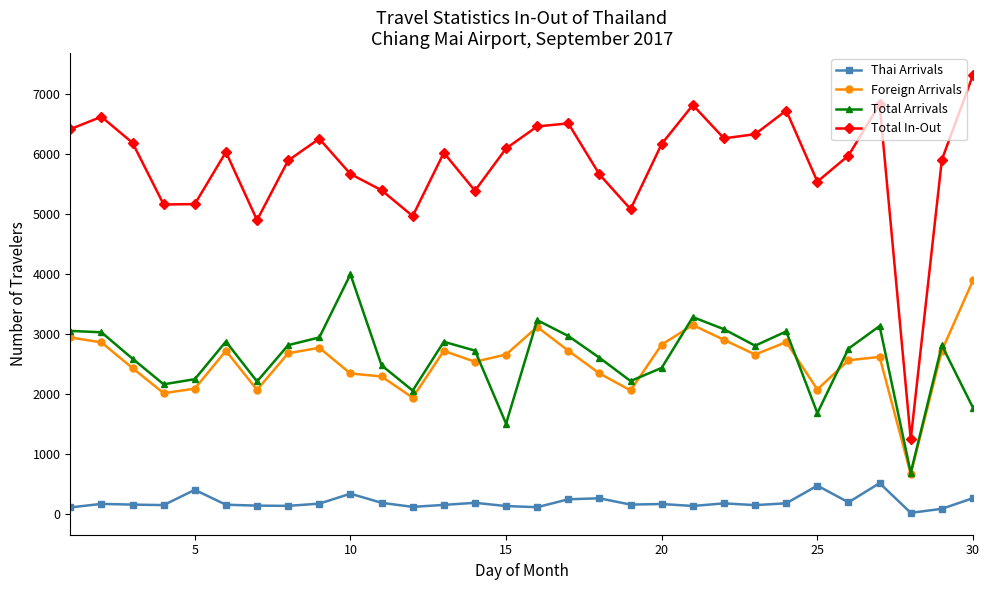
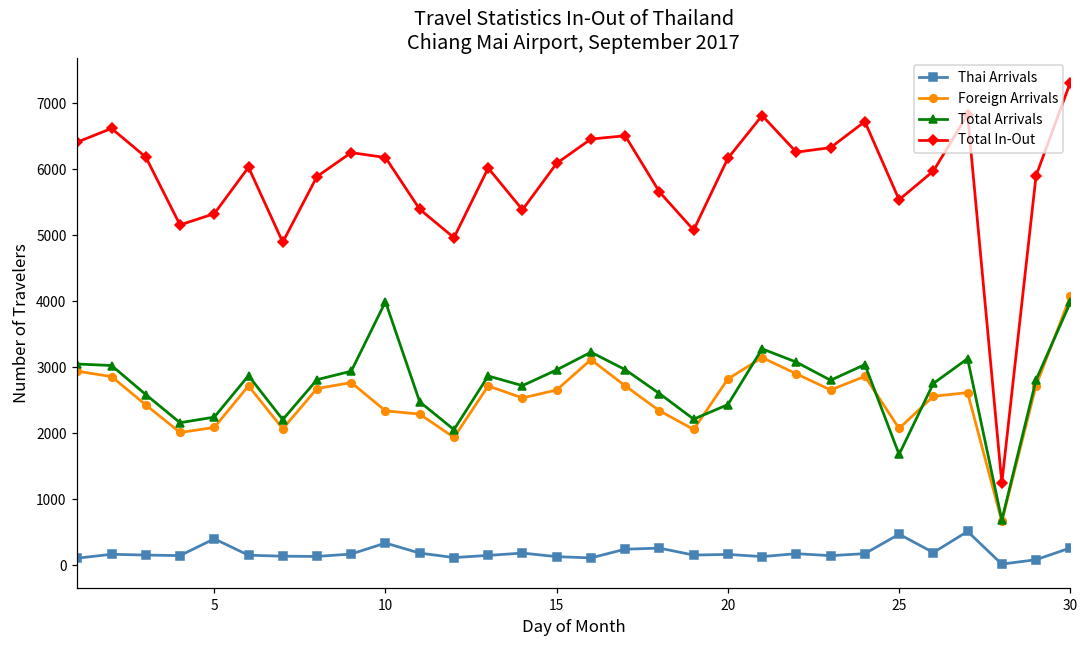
  {
    "Thai Arrivals": {
      "5": 400,
      "10": 300,
      "15": 100,
      "20": 200,
      "25": 500,
      "30": 300
    },
    "Foreign Arrivals": {
      "5": 2100,
      "10": 2300,
      "15": 2700,
      "20": 2800,
      "25": 2100,
-     "30": 3900
+     "30": 4100
    },
    "Total Arrivals": {
      "5": 2200,
      "10": 4000,
-     "15": 1500,
+     "15": 3000,
      "20": 2400,
      "25": 1700,
-     "30": 1800
+     "30": 4000
    },
    "Total In-Out": {
-     "5": 5200,
-     "10": 5700,
+     "5": 5300,
+     "10": 6200,
      "15": 6100,
      "20": 6200,
      "25": 5500,
      "30": 7300
    }
  }
